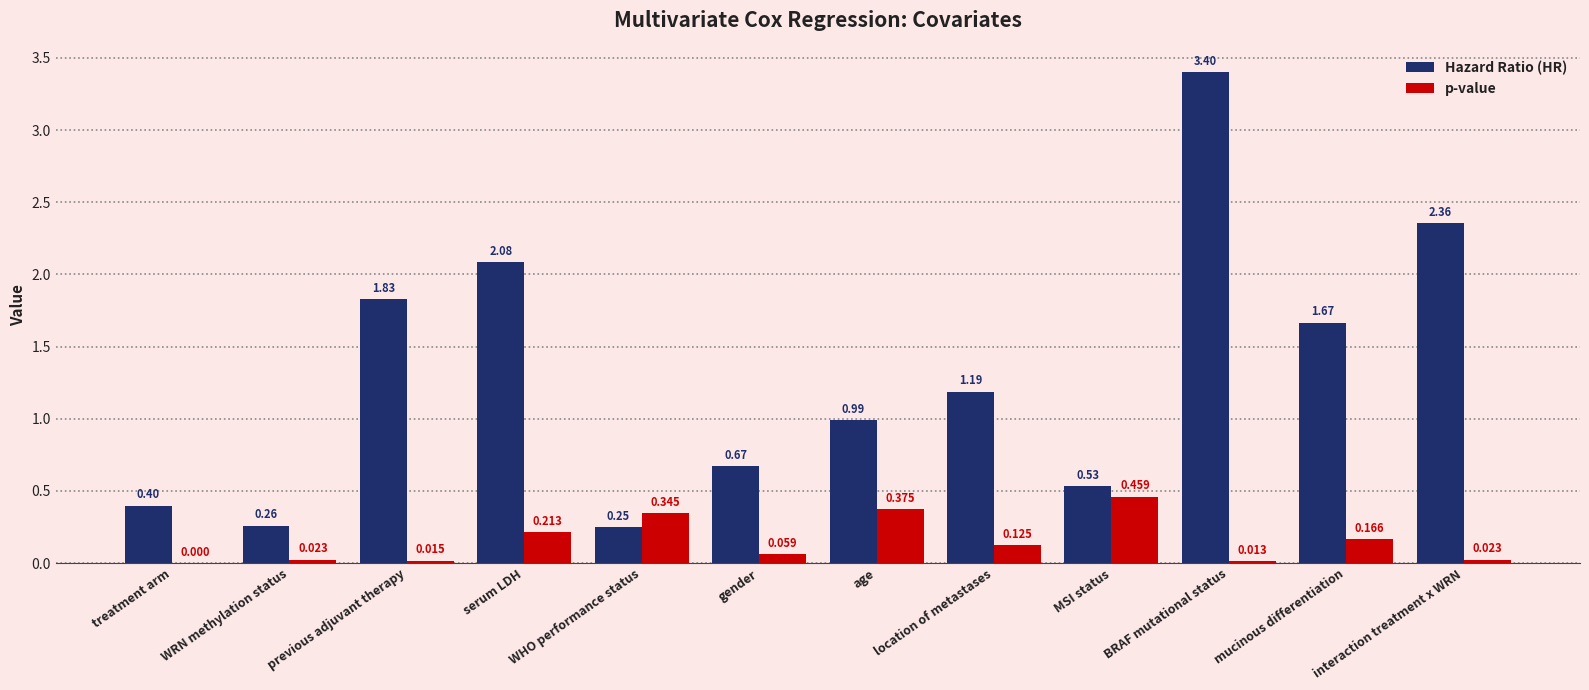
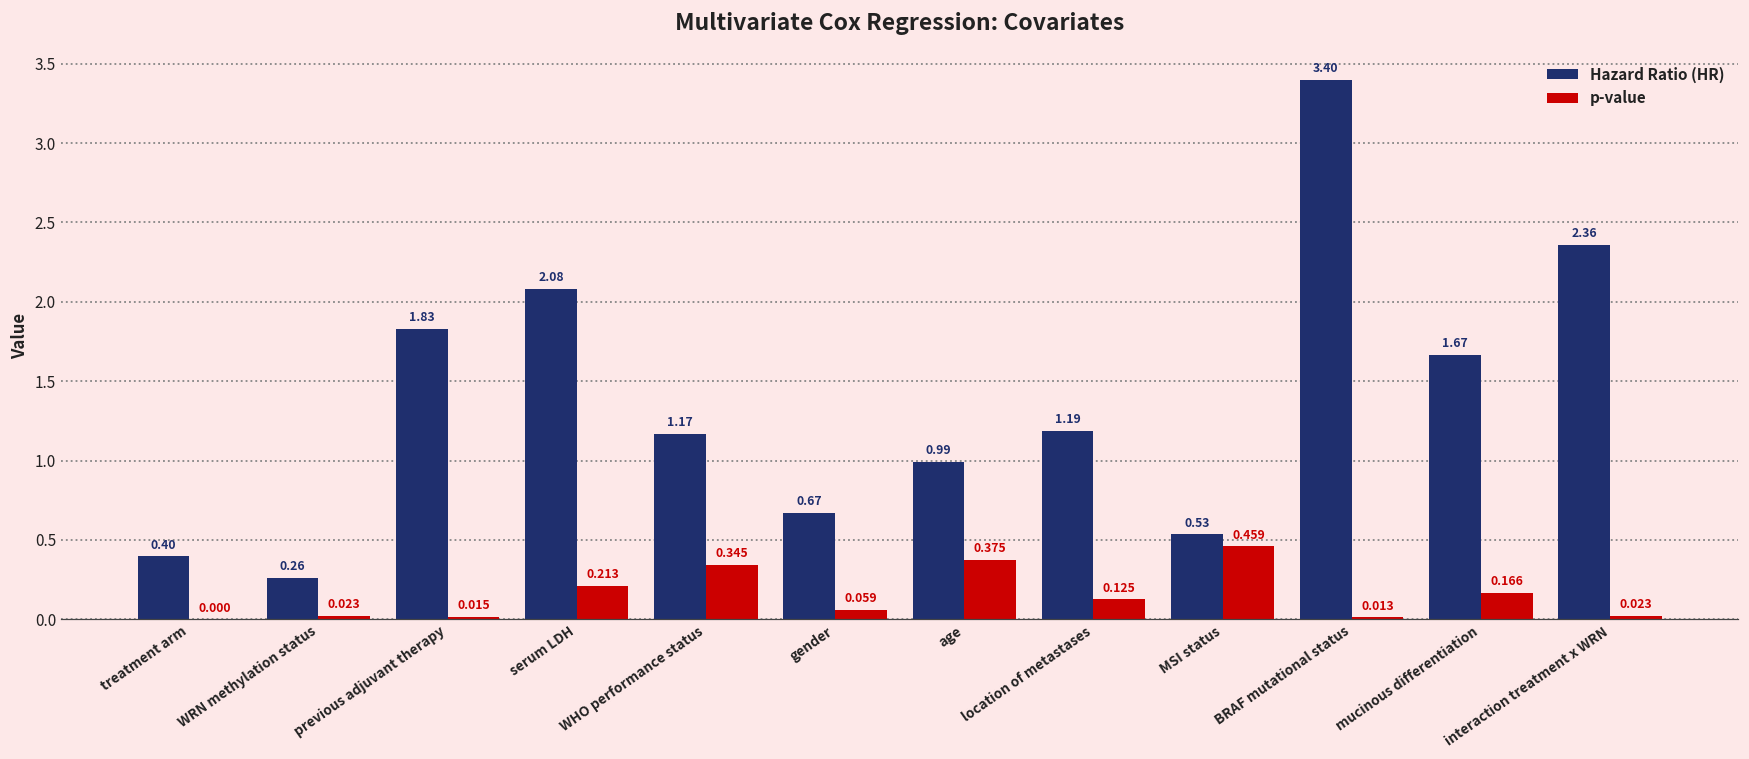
  {
    "Hazard Ratio (HR)": {
      "treatment arm": 0.40,
      "WRN methylation status": 0.26,
      "previous adjuvant therapy": 1.83,
      "serum LDH": 2.08,
-     "WHO performance status": 0.25,
+     "WHO performance status": 1.17,
      "gender": 0.67,
      "age": 0.99,
      "location of metastases": 1.19,
      "MSI status": 0.53,
      "BRAF mutational status": 3.40,
      "mucinous differentiation": 1.67,
      "interaction treatment x WRN": 2.36
    },
    "p-value": {
      "treatment arm": 0.000,
      "WRN methylation status": 0.023,
      "previous adjuvant therapy": 0.015,
      "serum LDH": 0.213,
      "WHO performance status": 0.345,
      "gender": 0.059,
      "age": 0.375,
      "location of metastases": 0.125,
      "MSI status": 0.459,
      "BRAF mutational status": 0.013,
      "mucinous differentiation": 0.166,
      "interaction treatment x WRN": 0.023
    }
  }
